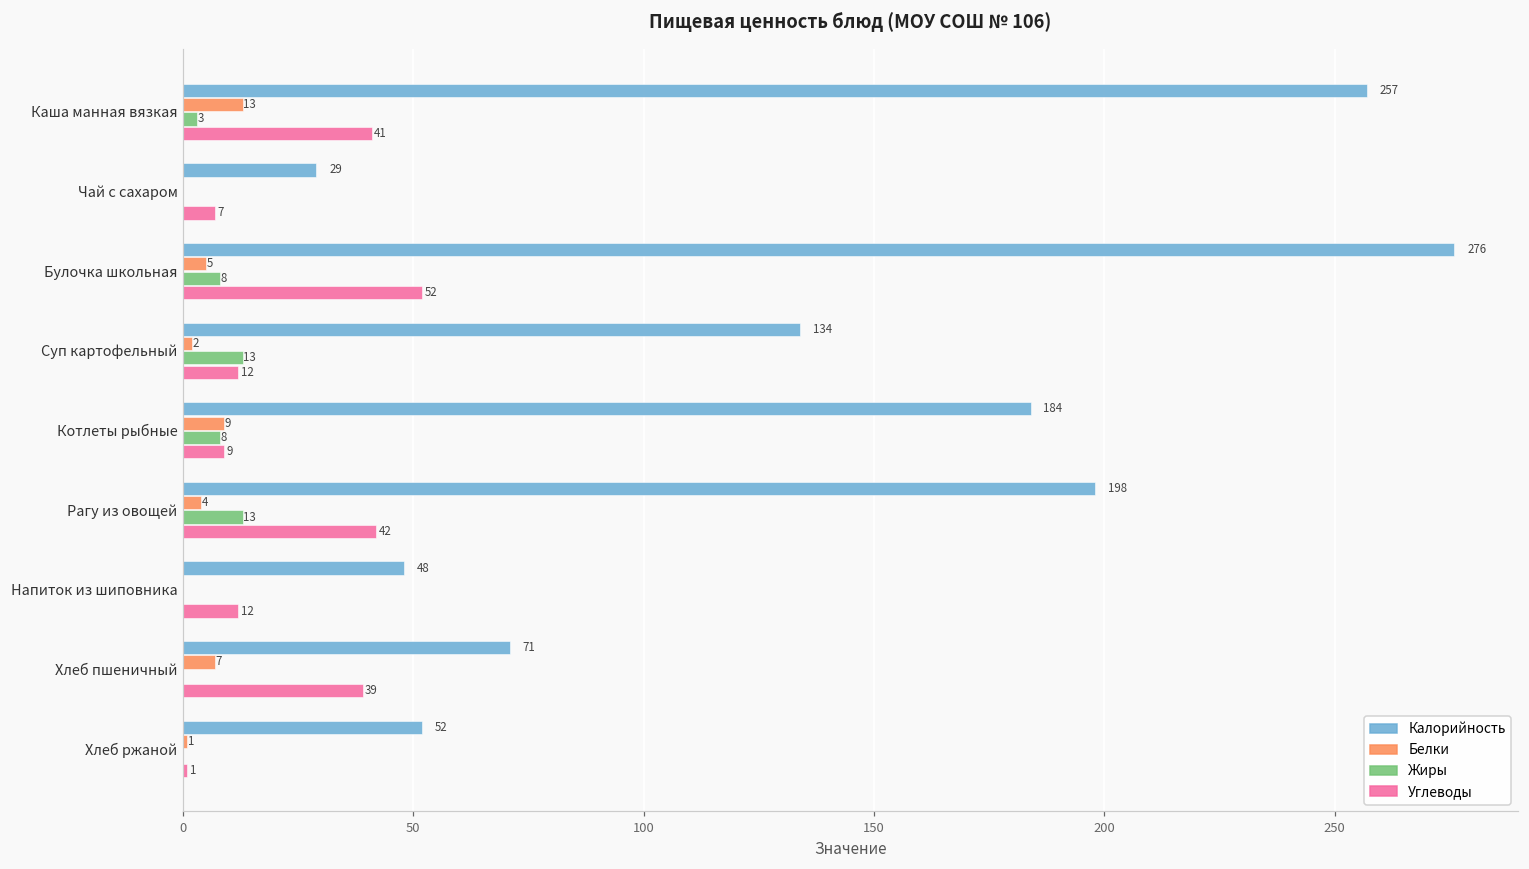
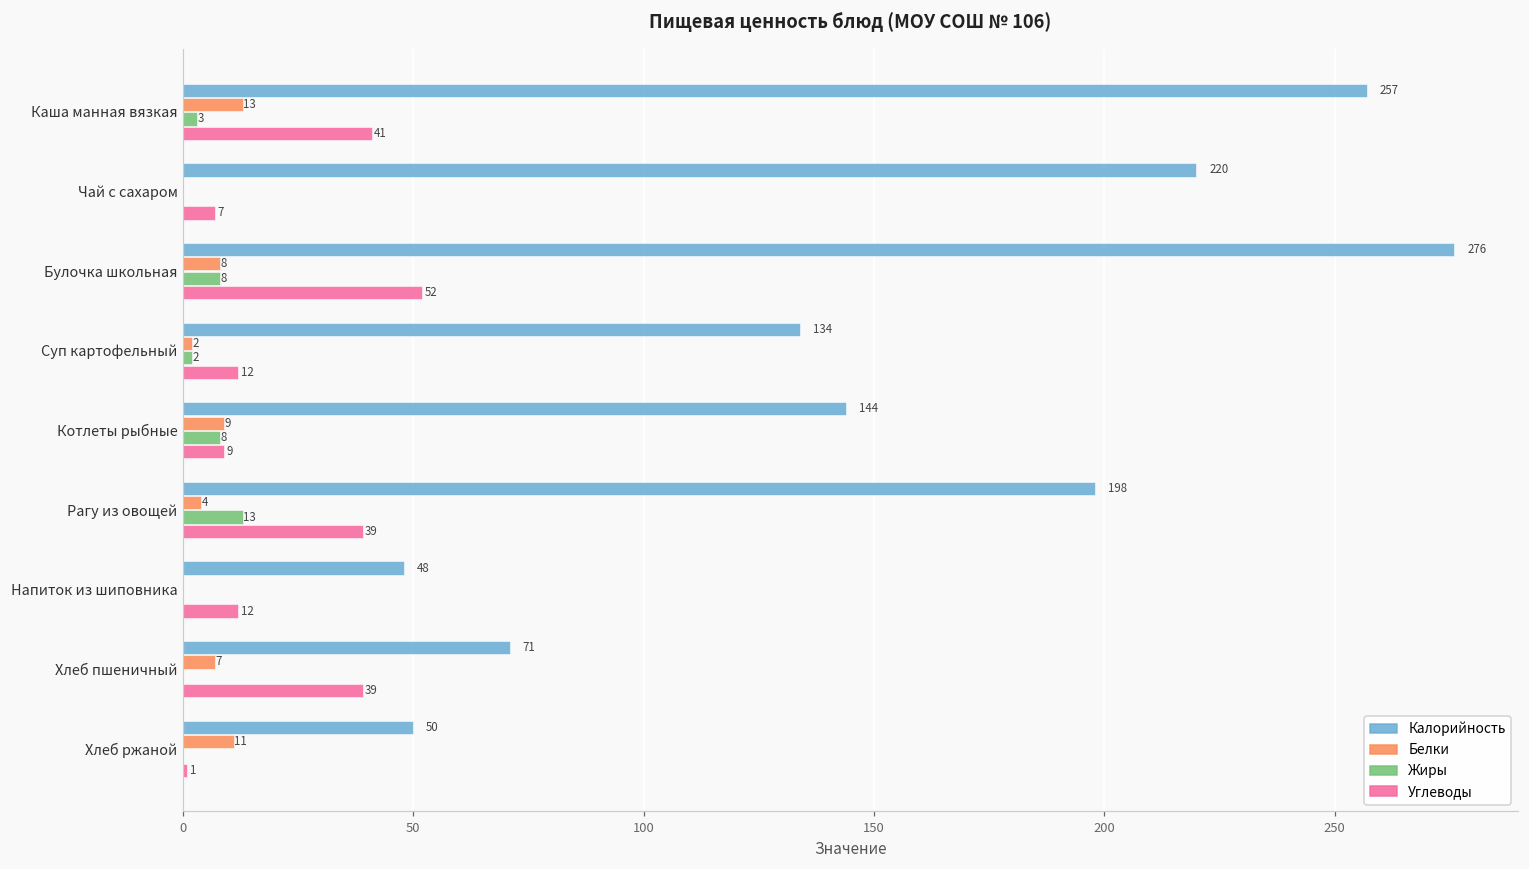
  {
    "Калорийность": {
      "Каша манная вязкая": 257,
-     "Чай с сахаром": 29,
+     "Чай с сахаром": 220,
      "Булочка школьная": 276,
      "Суп картофельный": 134,
-     "Котлеты рыбные": 184,
+     "Котлеты рыбные": 144,
      "Рагу из овощей": 198,
      "Напиток из шиповника": 48,
      "Хлеб пшеничный": 71,
-     "Хлеб ржаной": 52
+     "Хлеб ржаной": 50
    },
    "Белки": {
      "Каша манная вязкая": 13,
-     "Булочка школьная": 5,
+     "Булочка школьная": 8,
      "Суп картофельный": 2,
      "Котлеты рыбные": 9,
      "Рагу из овощей": 4,
      "Хлеб пшеничный": 7,
-     "Хлеб ржаной": 1
+     "Хлеб ржаной": 11
    },
    "Жиры": {
      "Каша манная вязкая": 3,
      "Булочка школьная": 8,
-     "Суп картофельный": 13,
+     "Суп картофельный": 2,
      "Котлеты рыбные": 8,
      "Рагу из овощей": 13
    },
    "Углеводы": {
      "Каша манная вязкая": 41,
      "Чай с сахаром": 7,
      "Булочка школьная": 52,
      "Суп картофельный": 12,
      "Котлеты рыбные": 9,
-     "Рагу из овощей": 42,
+     "Рагу из овощей": 39,
      "Напиток из шиповника": 12,
      "Хлеб пшеничный": 39,
      "Хлеб ржаной": 1
    }
  }
